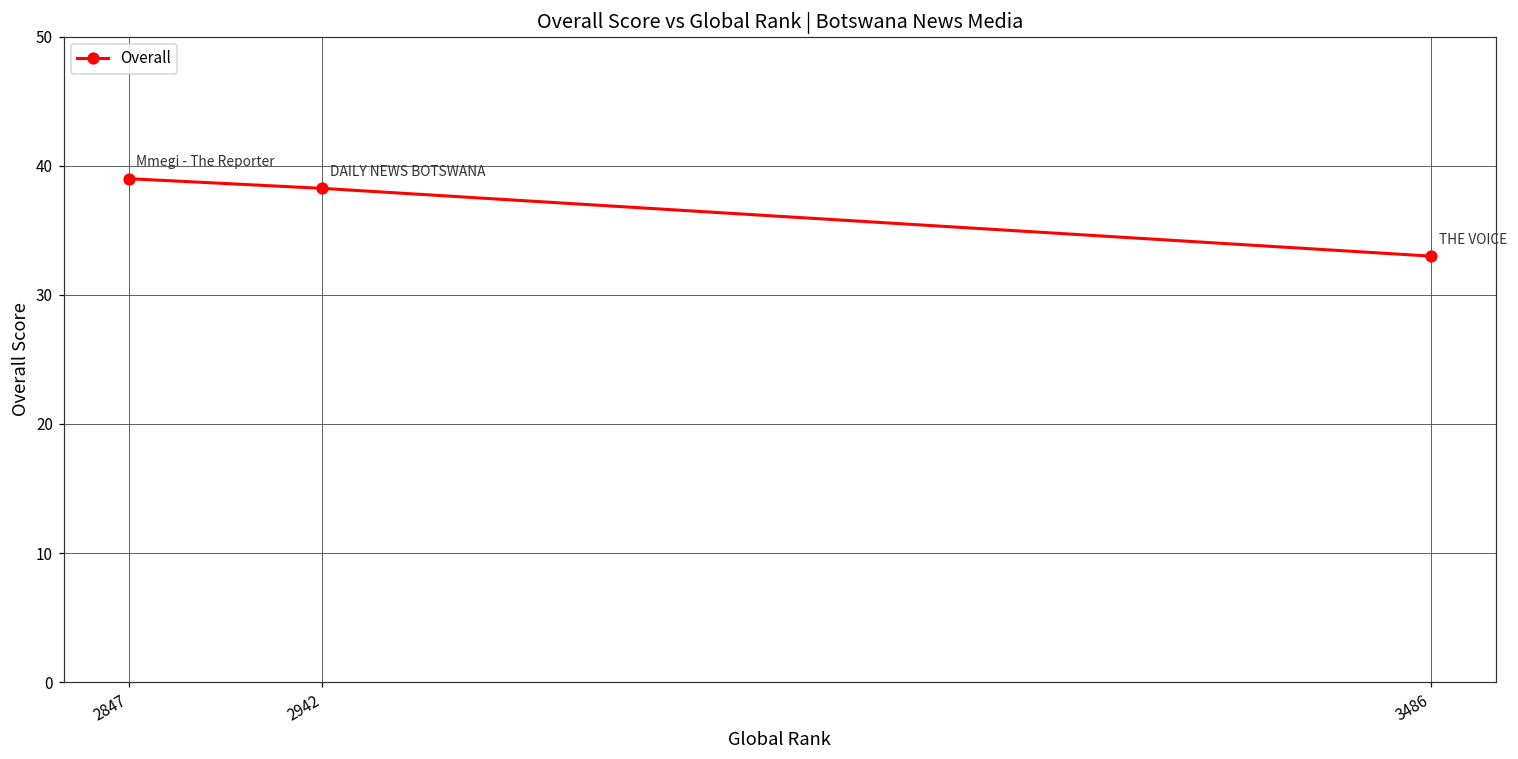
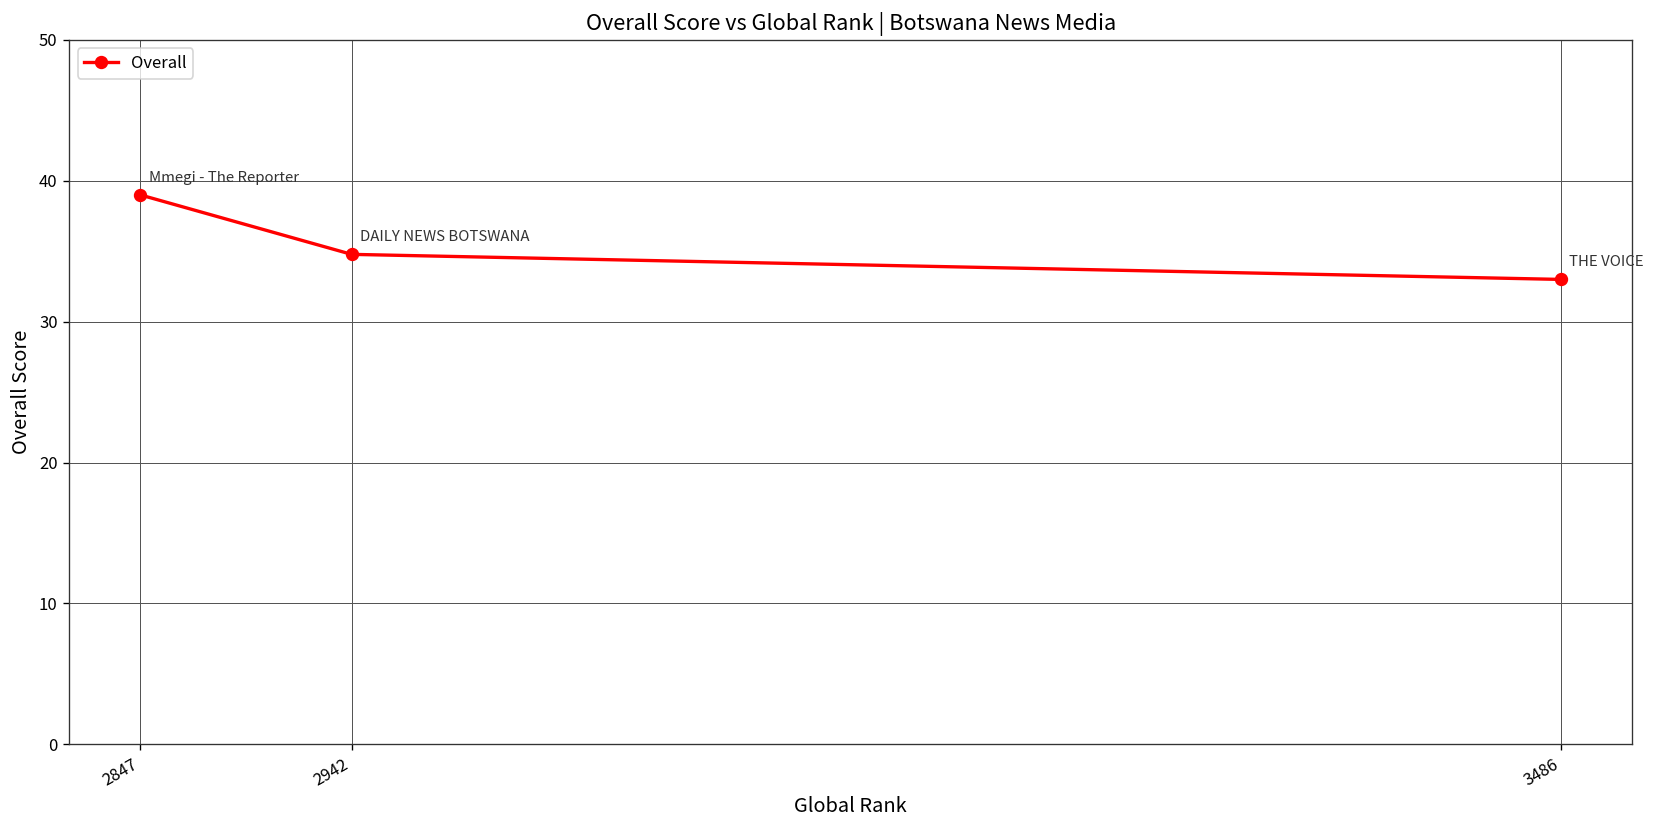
  {
    "2847": 39.0,
-   "2942": 38.3,
+   "2942": 34.8,
    "3486": 33.0
  }
